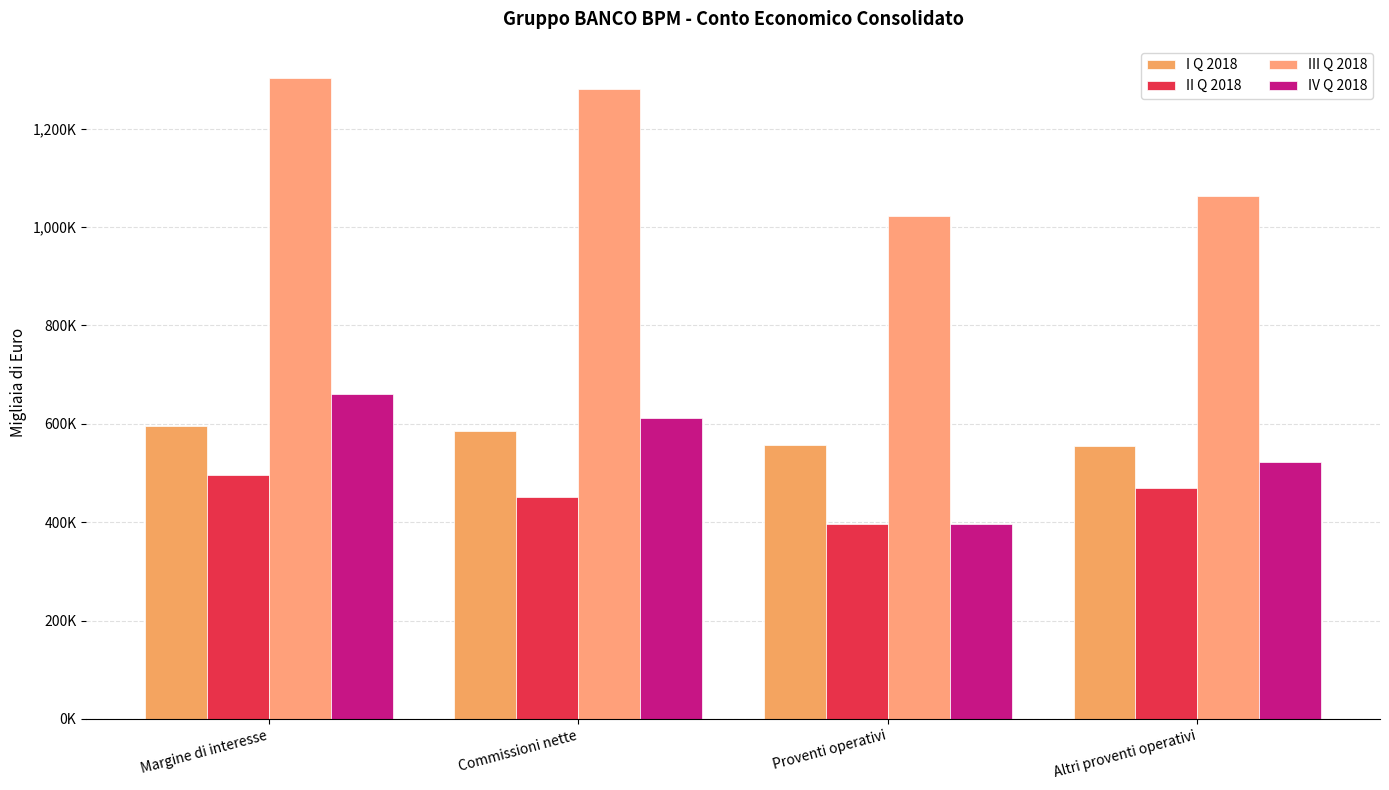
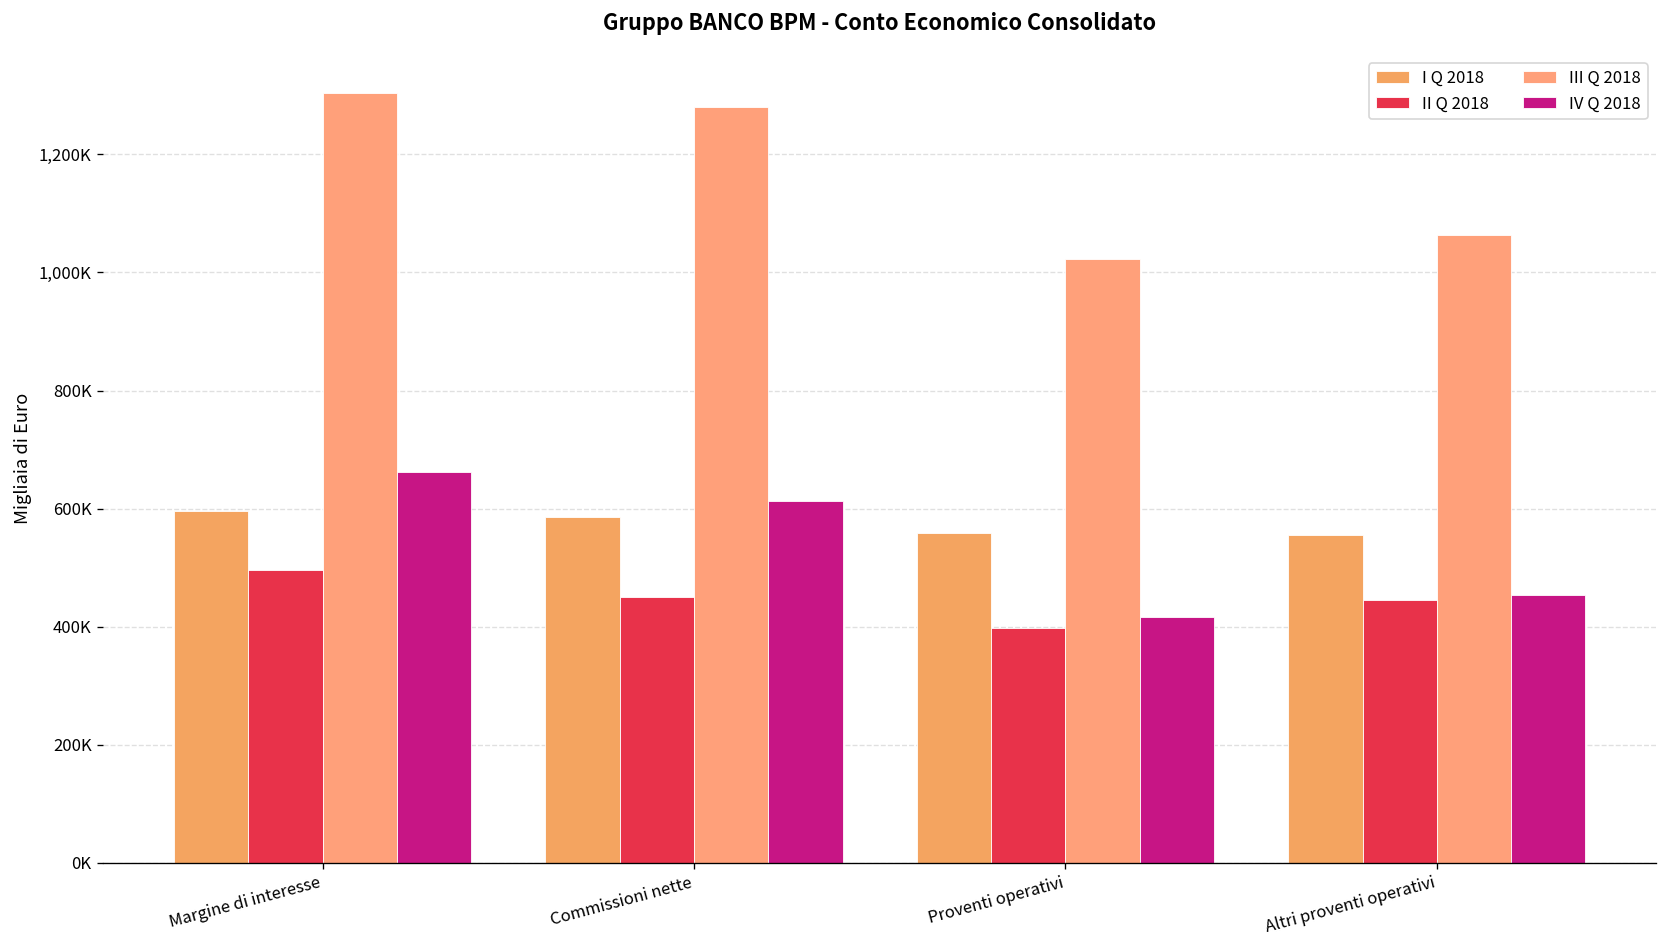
  {
    "II Q 2018": {
      "Margine di interesse": "500,000",
      "Commissioni nette": "450,000",
      "Proventi operativi": "400,000",
-     "Altri proventi operativi": "470,000"
+     "Altri proventi operativi": "440,000"
    },
    "IV Q 2018": {
      "Margine di interesse": "660,000",
      "Commissioni nette": "610,000",
-     "Proventi operativi": "400,000",
-     "Altri proventi operativi": "520,000"
+     "Proventi operativi": "420,000",
+     "Altri proventi operativi": "450,000"
    }
  }
